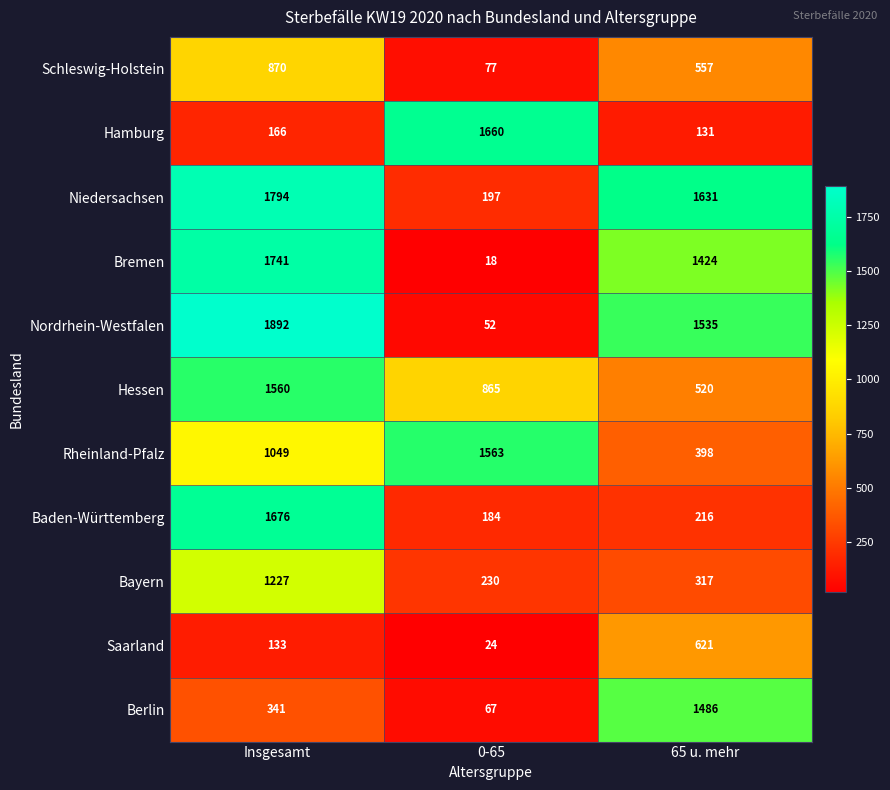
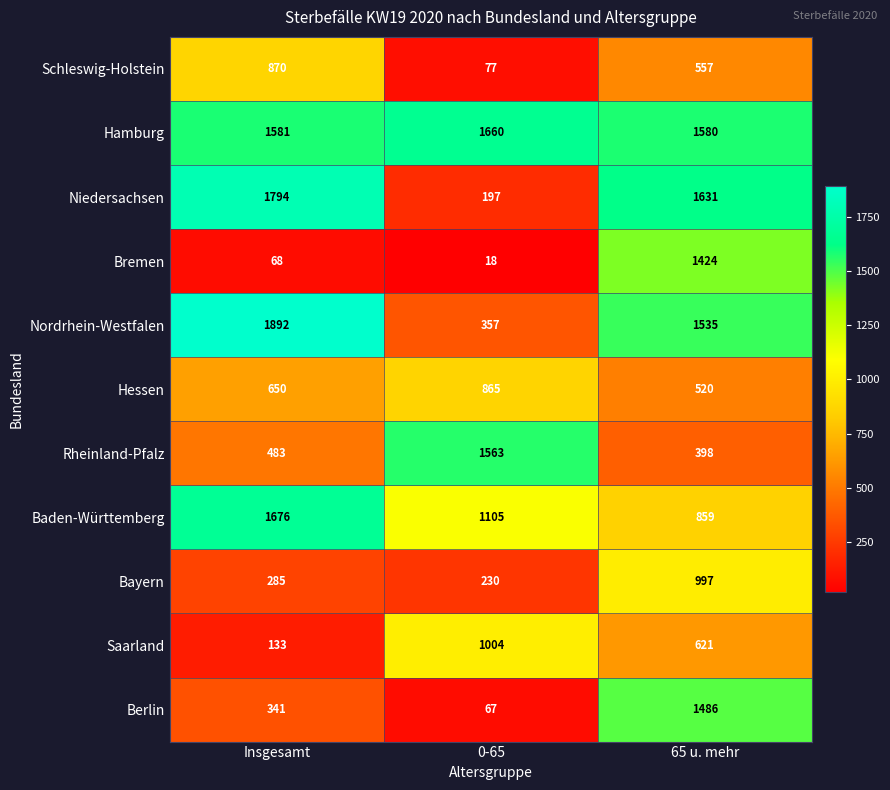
  {
    "Schleswig-Holstein": {
      "Insgesamt": 870,
      "0-65": 77,
      "65 u. mehr": 557
    },
    "Hamburg": {
-     "Insgesamt": 166,
+     "Insgesamt": 1581,
      "0-65": 1660,
-     "65 u. mehr": 131
+     "65 u. mehr": 1580
    },
    "Niedersachsen": {
      "Insgesamt": 1794,
      "0-65": 197,
      "65 u. mehr": 1631
    },
    "Bremen": {
-     "Insgesamt": 1741,
+     "Insgesamt": 68,
      "0-65": 18,
      "65 u. mehr": 1424
    },
    "Nordrhein-Westfalen": {
      "Insgesamt": 1892,
-     "0-65": 52,
+     "0-65": 357,
      "65 u. mehr": 1535
    },
    "Hessen": {
-     "Insgesamt": 1560,
+     "Insgesamt": 650,
      "0-65": 865,
      "65 u. mehr": 520
    },
    "Rheinland-Pfalz": {
-     "Insgesamt": 1049,
+     "Insgesamt": 483,
      "0-65": 1563,
      "65 u. mehr": 398
    },
    "Baden-Württemberg": {
      "Insgesamt": 1676,
-     "0-65": 184,
-     "65 u. mehr": 216
+     "0-65": 1105,
+     "65 u. mehr": 859
    },
    "Bayern": {
-     "Insgesamt": 1227,
+     "Insgesamt": 285,
      "0-65": 230,
-     "65 u. mehr": 317
+     "65 u. mehr": 997
    },
    "Saarland": {
      "Insgesamt": 133,
-     "0-65": 24,
+     "0-65": 1004,
      "65 u. mehr": 621
    },
    "Berlin": {
      "Insgesamt": 341,
      "0-65": 67,
      "65 u. mehr": 1486
    }
  }
